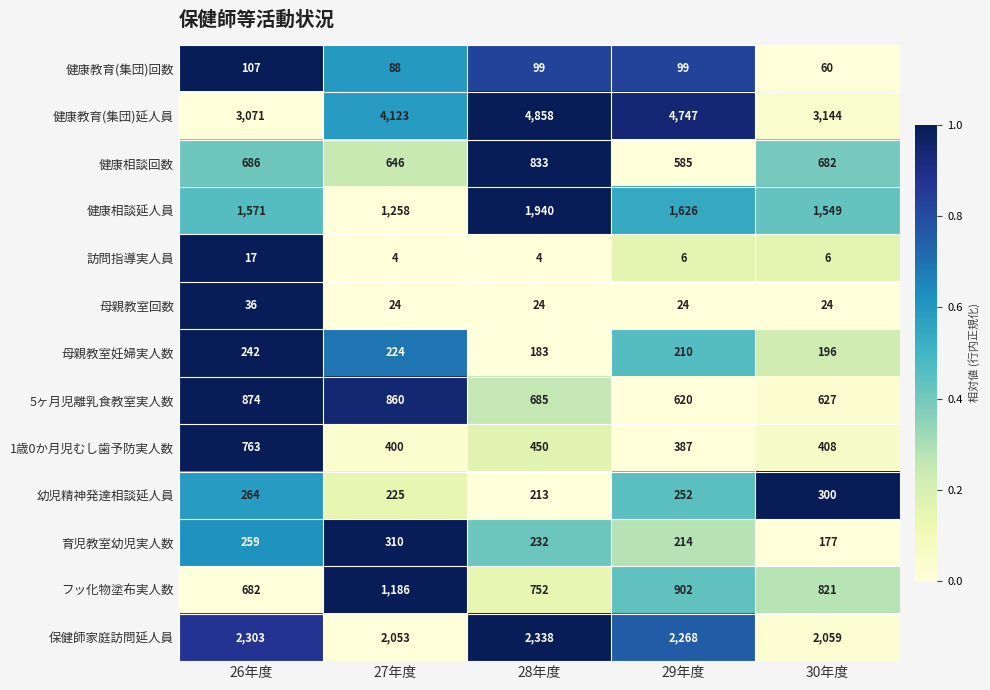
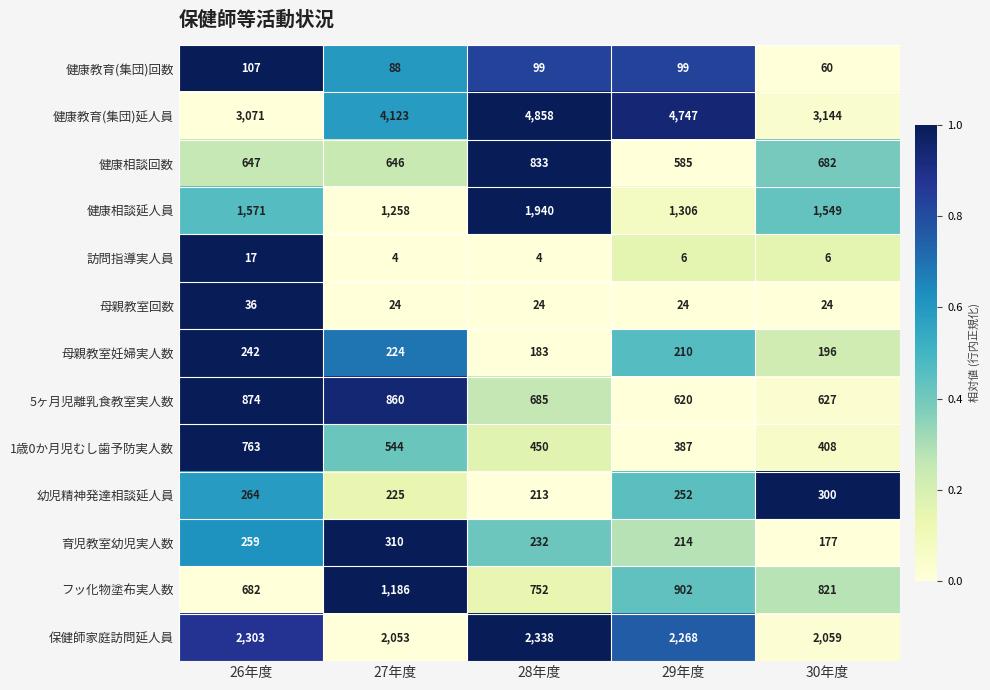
  {
    "健康教育(集団)回数": {
      "26年度": "107",
      "27年度": "88",
      "28年度": "99",
      "29年度": "99",
      "30年度": "60"
    },
    "健康教育(集団)延人員": {
      "26年度": "3,071",
      "27年度": "4,123",
      "28年度": "4,858",
      "29年度": "4,747",
      "30年度": "3,144"
    },
    "健康相談回数": {
-     "26年度": "686",
+     "26年度": "647",
      "27年度": "646",
      "28年度": "833",
      "29年度": "585",
      "30年度": "682"
    },
    "健康相談延人員": {
      "26年度": "1,571",
      "27年度": "1,258",
      "28年度": "1,940",
-     "29年度": "1,626",
+     "29年度": "1,306",
      "30年度": "1,549"
    },
    "訪問指導実人員": {
      "26年度": "17",
      "27年度": "4",
      "28年度": "4",
      "29年度": "6",
      "30年度": "6"
    },
    "母親教室回数": {
      "26年度": "36",
      "27年度": "24",
      "28年度": "24",
      "29年度": "24",
      "30年度": "24"
    },
    "母親教室妊婦実人数": {
      "26年度": "242",
      "27年度": "224",
      "28年度": "183",
      "29年度": "210",
      "30年度": "196"
    },
    "5ヶ月児離乳食教室実人数": {
      "26年度": "874",
      "27年度": "860",
      "28年度": "685",
      "29年度": "620",
      "30年度": "627"
    },
    "1歳0か月児むし歯予防実人数": {
      "26年度": "763",
-     "27年度": "400",
+     "27年度": "544",
      "28年度": "450",
      "29年度": "387",
      "30年度": "408"
    },
    "幼児精神発達相談延人員": {
      "26年度": "264",
      "27年度": "225",
      "28年度": "213",
      "29年度": "252",
      "30年度": "300"
    },
    "育児教室幼児実人数": {
      "26年度": "259",
      "27年度": "310",
      "28年度": "232",
      "29年度": "214",
      "30年度": "177"
    },
    "フッ化物塗布実人数": {
      "26年度": "682",
      "27年度": "1,186",
      "28年度": "752",
      "29年度": "902",
      "30年度": "821"
    },
    "保健師家庭訪問延人員": {
      "26年度": "2,303",
      "27年度": "2,053",
      "28年度": "2,338",
      "29年度": "2,268",
      "30年度": "2,059"
    }
  }
